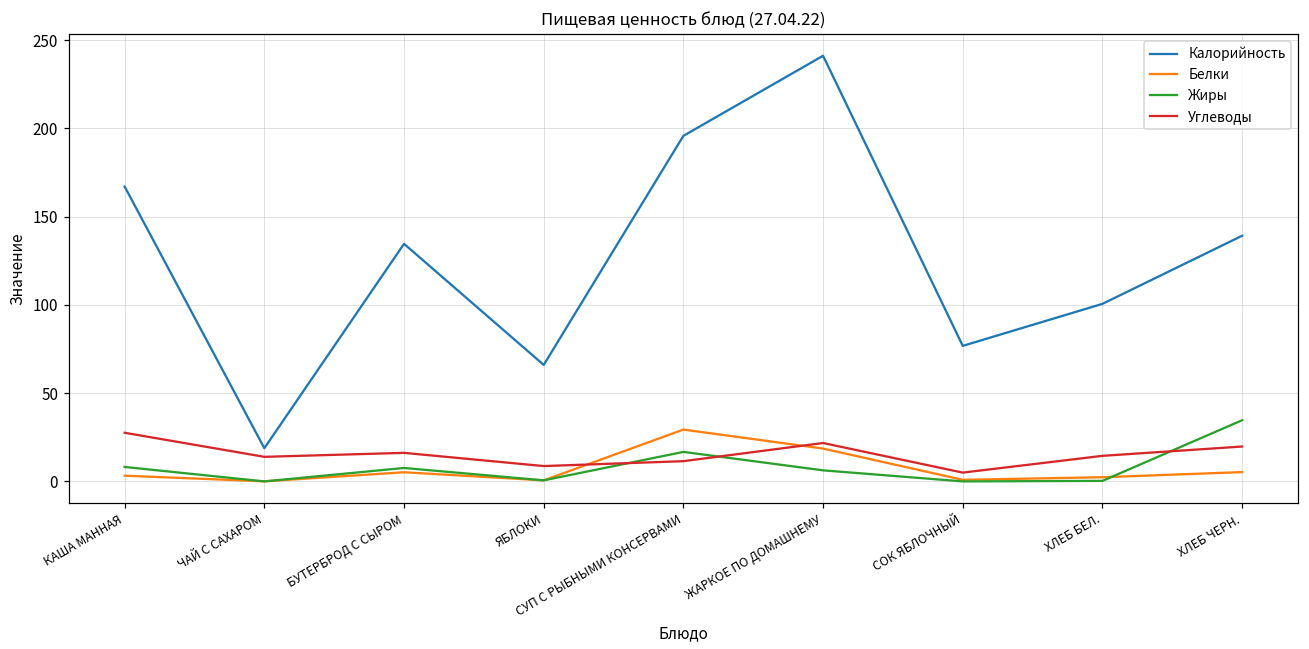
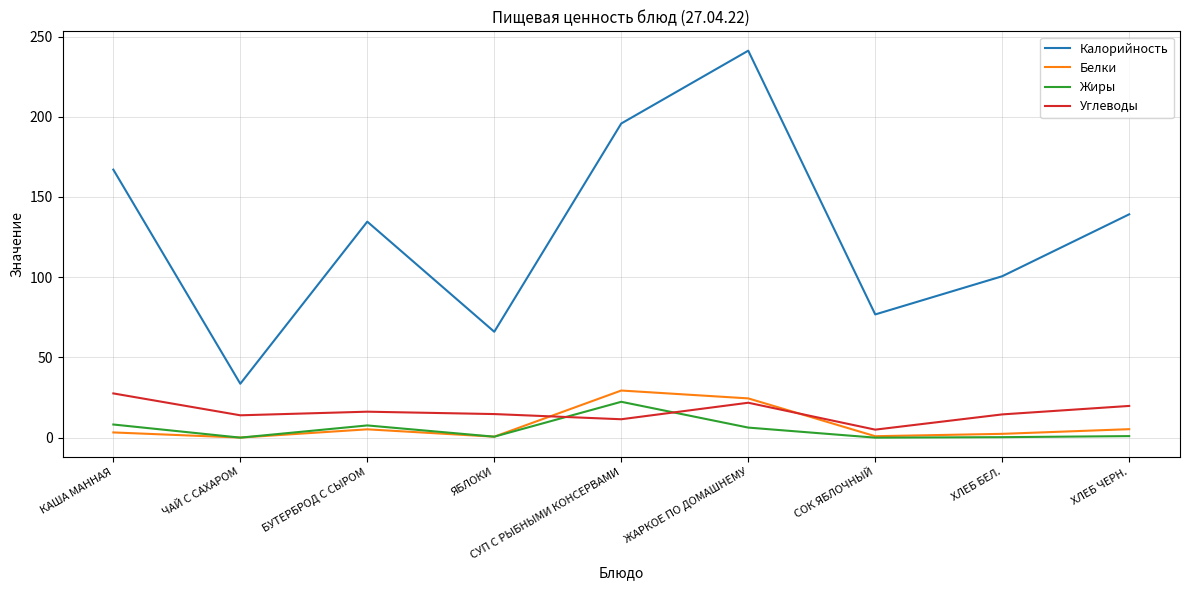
  {
    "Калорийность": {
      "КАША МАННАЯ": 167,
-     "ЧАЙ С САХАРОМ": 19,
+     "ЧАЙ С САХАРОМ": 34,
      "БУТЕРБРОД С СЫРОМ": 135,
      "ЯБЛОКИ": 66,
      "СУП С РЫБНЫМИ КОНСЕРВАМИ": 196,
      "ЖАРКОЕ ПО ДОМАШНЕМУ": 241,
      "СОК ЯБЛОЧНЫЙ": 77,
      "ХЛЕБ БЕЛ.": 101,
      "ХЛЕБ ЧЕРН.": 139
    },
    "Белки": {
      "КАША МАННАЯ": 3,
      "БУТЕРБРОД С СЫРОМ": 5,
      "СУП С РЫБНЫМИ КОНСЕРВАМИ": 29,
-     "ЖАРКОЕ ПО ДОМАШНЕМУ": 19,
+     "ЖАРКОЕ ПО ДОМАШНЕМУ": 24,
      "ХЛЕБ БЕЛ.": 2,
      "ХЛЕБ ЧЕРН.": 5
    },
    "Жиры": {
      "КАША МАННАЯ": 8,
      "БУТЕРБРОД С СЫРОМ": 8,
-     "СУП С РЫБНЫМИ КОНСЕРВАМИ": 17,
+     "СУП С РЫБНЫМИ КОНСЕРВАМИ": 22,
      "ЖАРКОЕ ПО ДОМАШНЕМУ": 6,
      "ХЛЕБ БЕЛ.": 0,
-     "ХЛЕБ ЧЕРН.": 35
+     "ХЛЕБ ЧЕРН.": 1
    },
    "Углеводы": {
      "КАША МАННАЯ": 28,
      "ЧАЙ С САХАРОМ": 14,
      "БУТЕРБРОД С СЫРОМ": 16,
-     "ЯБЛОКИ": 9,
+     "ЯБЛОКИ": 15,
      "СУП С РЫБНЫМИ КОНСЕРВАМИ": 11,
      "ЖАРКОЕ ПО ДОМАШНЕМУ": 22,
      "СОК ЯБЛОЧНЫЙ": 5,
      "ХЛЕБ БЕЛ.": 14,
      "ХЛЕБ ЧЕРН.": 20
    }
  }
